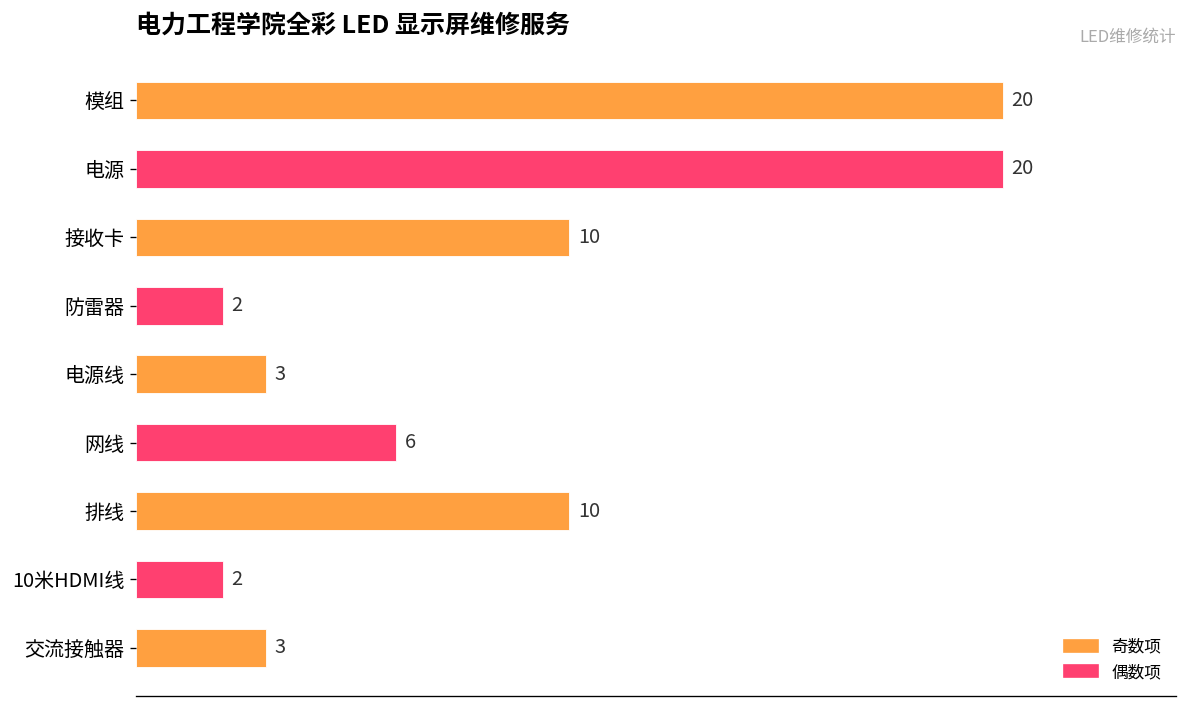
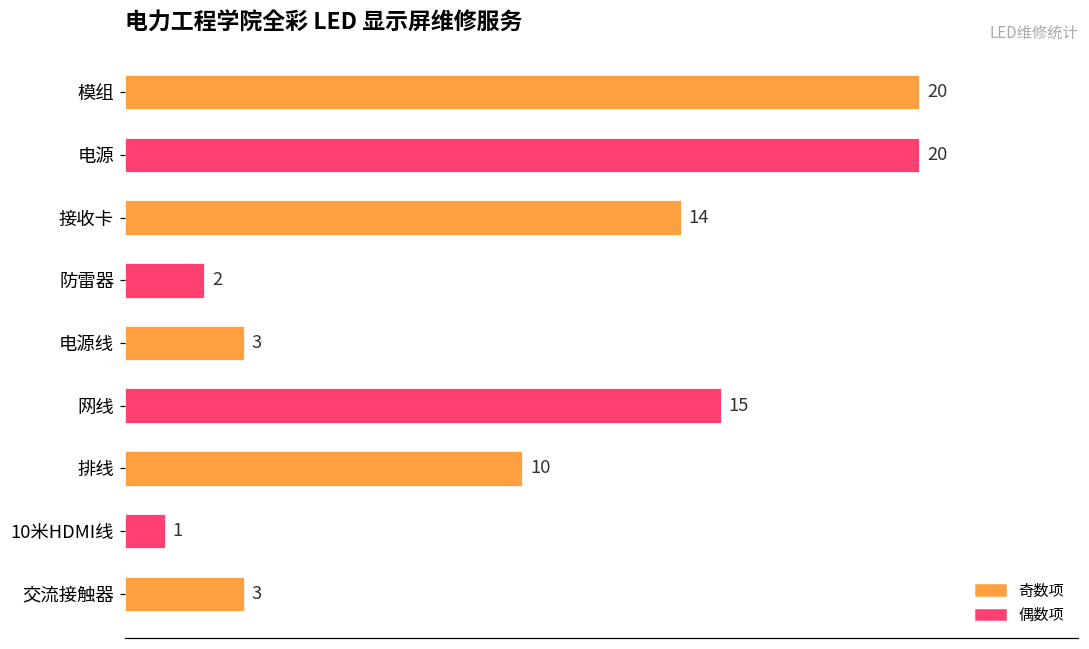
  {
    "模组": 20,
    "电源": 20,
-   "接收卡": 10,
+   "接收卡": 14,
    "防雷器": 2,
    "电源线": 3,
-   "网线": 6,
+   "网线": 15,
    "排线": 10,
-   "10米HDMI线": 2,
+   "10米HDMI线": 1,
    "交流接触器": 3
  }
